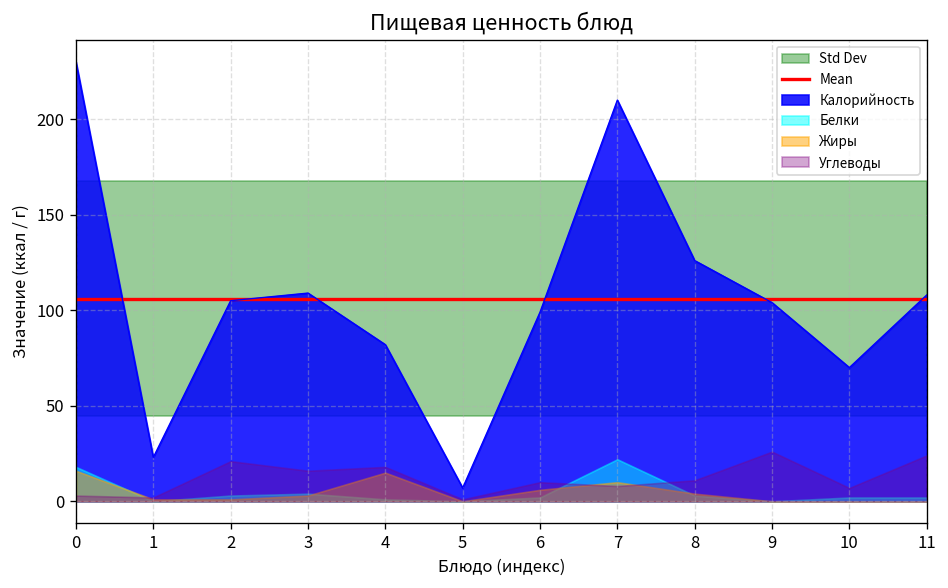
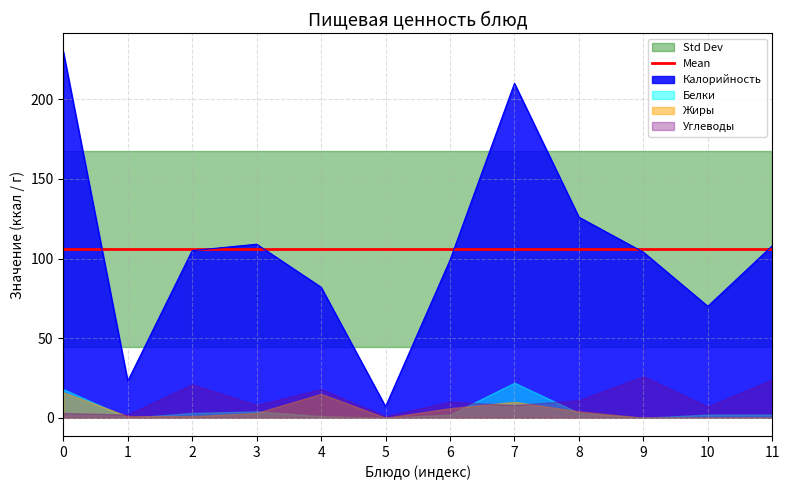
  {
    "Mean": {
      "0": 106,
      "1": 106,
      "3": 106,
      "4": 106,
      "5": 106,
      "6": 106,
      "7": 106,
      "8": 106,
      "9": 106,
      "10": 106,
      "11": 106
    },
    "Std Dev": {
      "0": 167,
      "1": 167,
      "2": 167,
      "3": 167,
      "4": 167,
      "5": 167,
      "6": 167,
      "7": 167,
      "8": 167,
      "9": 167,
      "10": 167,
      "11": 167
    },
    "Калорийность": {
      "0": 230,
      "1": 23,
      "3": 109,
      "4": 82,
      "5": 7,
      "6": 99,
      "7": 210,
      "8": 126,
      "9": 104,
      "10": 70,
      "11": 108
    },
    "Белки": {
      "0": 18,
      "2": 3,
      "6": 2,
      "7": 22,
      "10": 2,
      "11": 2
    },
    "Жиры": {
      "0": 16,
      "4": 15,
      "6": 6,
      "7": 10,
      "10": 0,
      "11": 0
    },
    "Углеводы": {
      "0": 3,
      "2": 21,
-     "3": 16,
+     "3": 8,
      "4": 18,
      "6": 10,
      "7": 8,
      "8": 11,
      "9": 26,
      "10": 7,
      "11": 24
    }
  }
